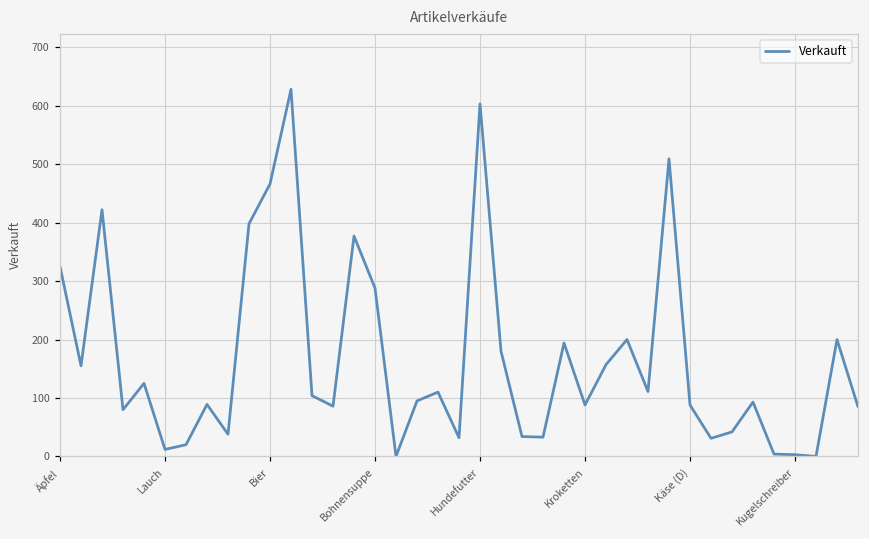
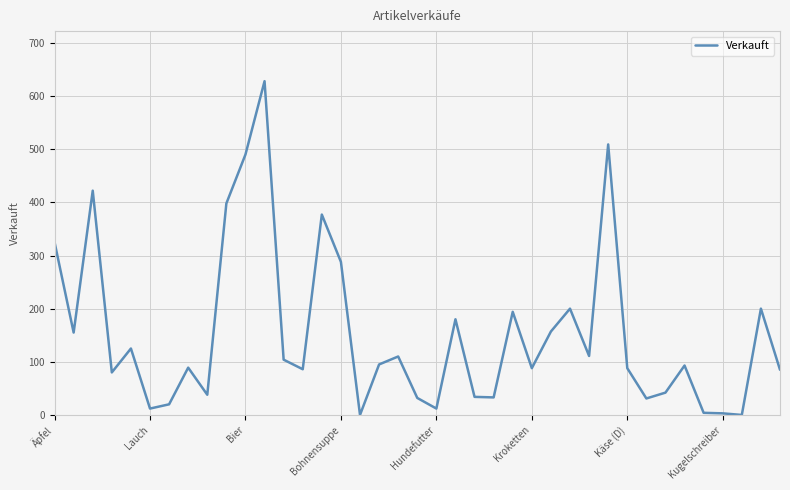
  {
    "Äpfel": 330,
    "Lauch": 10,
-   "Bier": 470,
+   "Bier": 490,
    "Bohnensuppe": 290,
-   "Hundefutter": 600,
+   "Hundefutter": 10,
    "Kroketten": 90,
    "Käse (D)": 90,
    "Kugelschreiber": 0
  }
